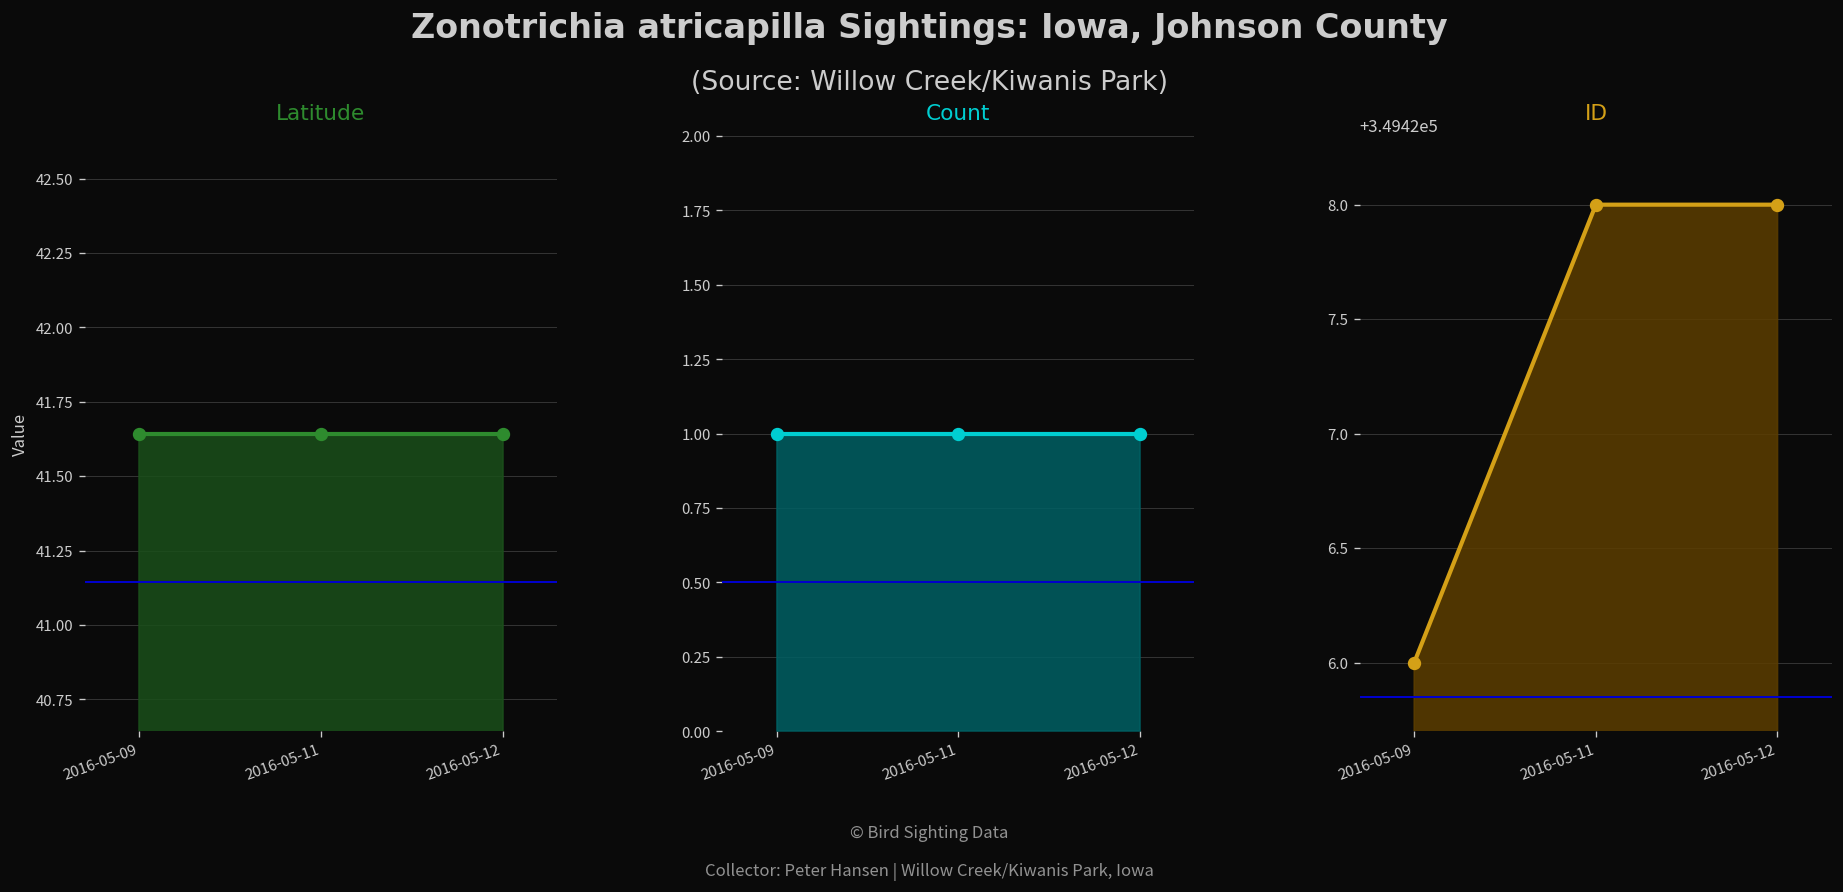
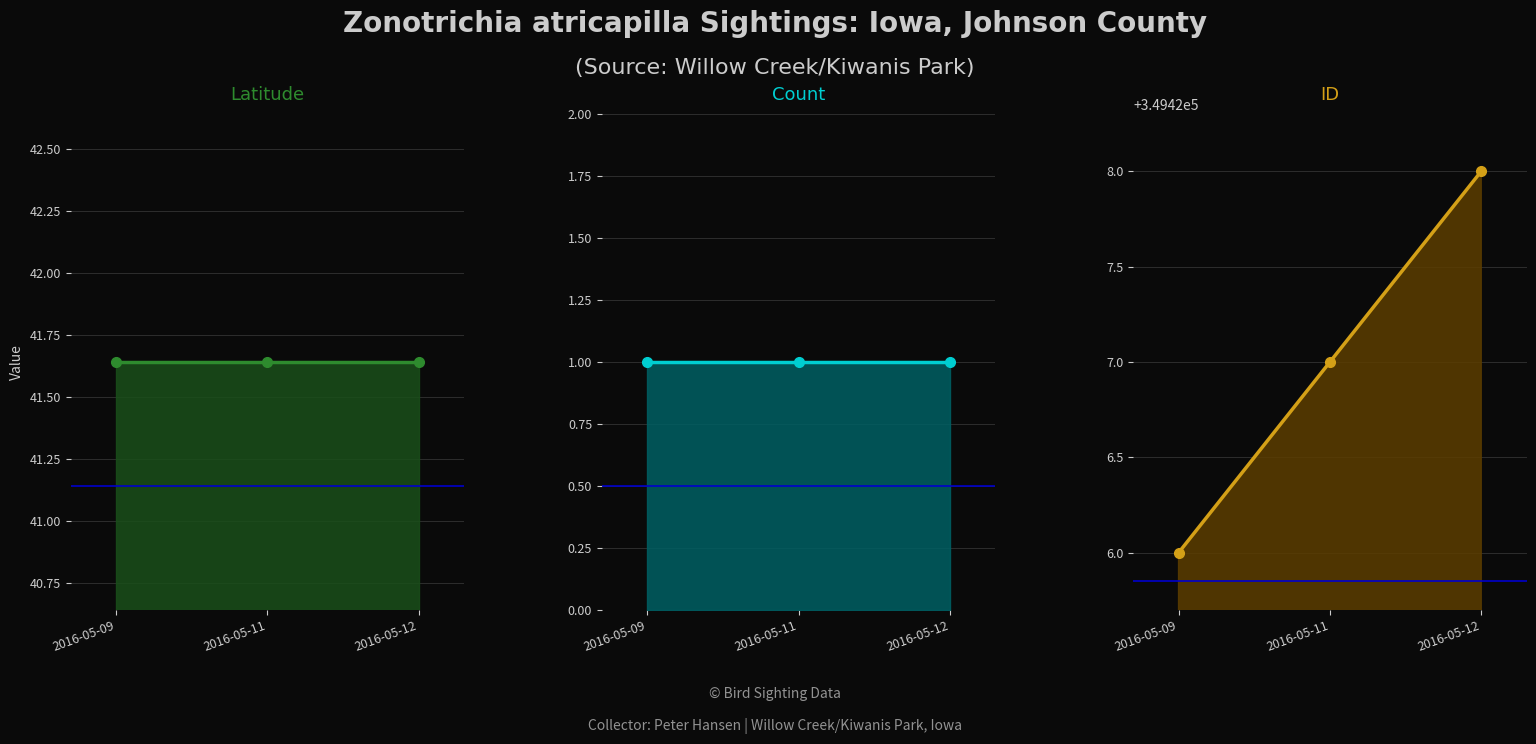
  {
    "Latitude": {
      "2016-05-09": 41.64,
      "2016-05-11": 41.64,
      "2016-05-12": 41.64
    },
    "Count": {
      "2016-05-09": 1.00,
      "2016-05-11": 1.00,
      "2016-05-12": 1.00
    },
    "ID": {
      "2016-05-09": 349426,
-     "2016-05-11": 349428,
+     "2016-05-11": 349427,
      "2016-05-12": 349428
    }
  }
